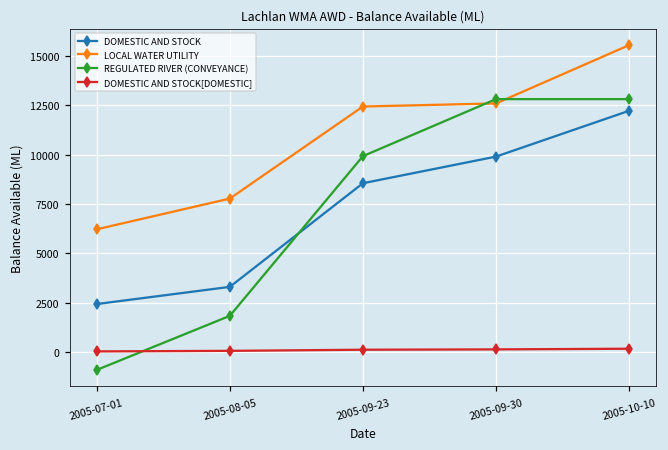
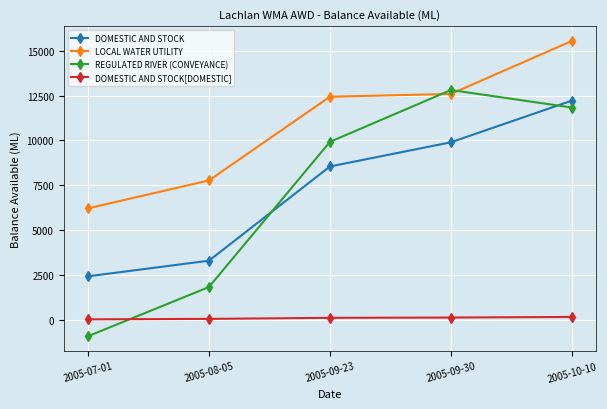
  {
    "DOMESTIC AND STOCK": {
      "2005-07-01": 2400,
      "2005-08-05": 3300,
      "2005-09-23": 8600,
      "2005-09-30": 9900,
      "2005-10-10": 12200
    },
    "LOCAL WATER UTILITY": {
      "2005-07-01": 6200,
      "2005-08-05": 7800,
      "2005-09-23": 12400,
      "2005-09-30": 12600,
      "2005-10-10": 15500
    },
    "REGULATED RIVER (CONVEYANCE)": {
      "2005-07-01": -900,
      "2005-08-05": 1800,
      "2005-09-23": 9900,
      "2005-09-30": 12800,
-     "2005-10-10": 12800
+     "2005-10-10": 11800
    },
    "DOMESTIC AND STOCK[DOMESTIC]": {
      "2005-07-01": 0,
      "2005-08-05": 100,
      "2005-09-23": 100,
      "2005-09-30": 100,
      "2005-10-10": 200
    }
  }
